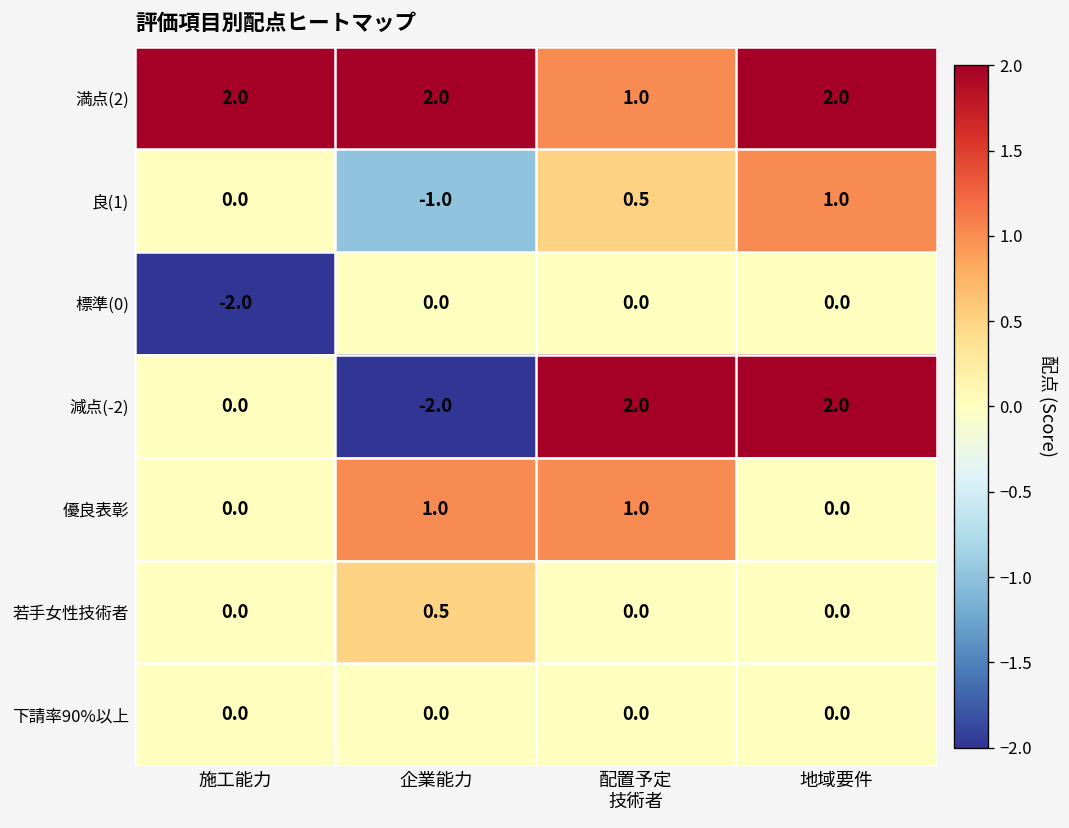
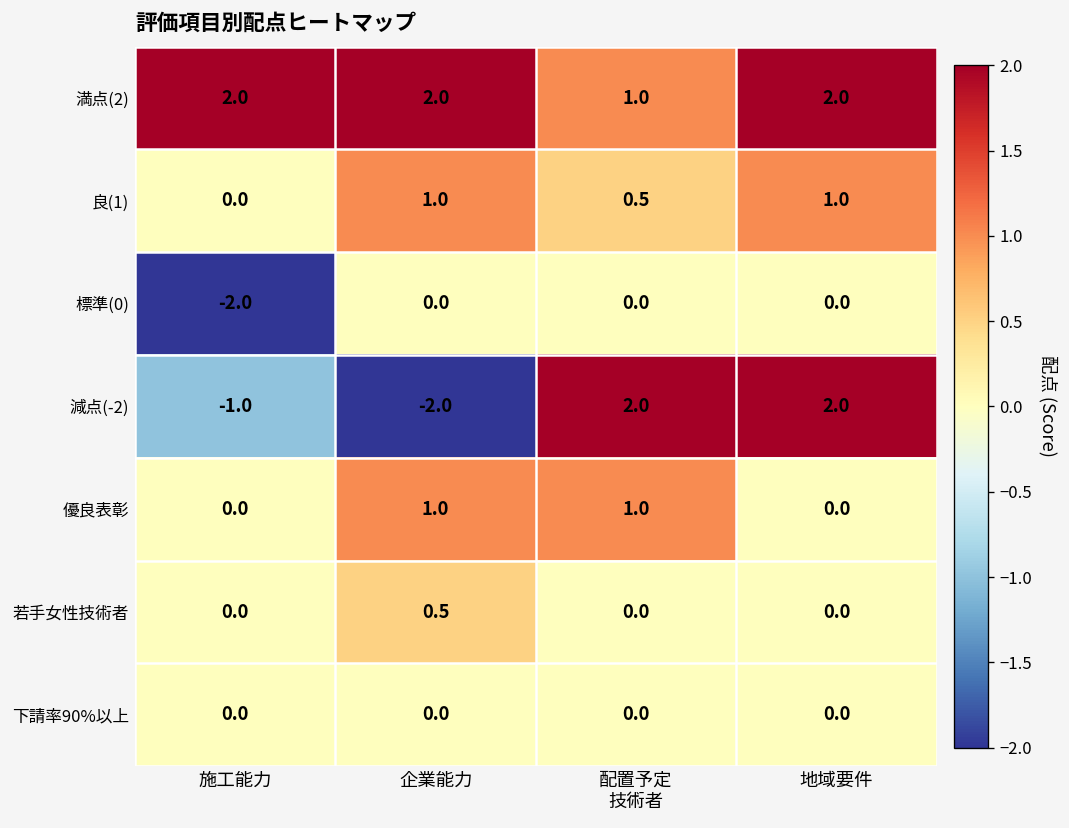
  {
    "満点(2)": {
      "施工能力": 2.0,
      "企業能力": 2.0,
      "配置予定 技術者": 1.0,
      "地域要件": 2.0
    },
    "良(1)": {
      "施工能力": 0.0,
-     "企業能力": -1.0,
+     "企業能力": 1.0,
      "配置予定 技術者": 0.5,
      "地域要件": 1.0
    },
    "標準(0)": {
      "施工能力": -2.0,
      "企業能力": 0.0,
      "配置予定 技術者": 0.0,
      "地域要件": 0.0
    },
    "減点(-2)": {
-     "施工能力": 0.0,
+     "施工能力": -1.0,
      "企業能力": -2.0,
      "配置予定 技術者": 2.0,
      "地域要件": 2.0
    },
    "優良表彰": {
      "施工能力": 0.0,
      "企業能力": 1.0,
      "配置予定 技術者": 1.0,
      "地域要件": 0.0
    },
    "若手女性技術者": {
      "施工能力": 0.0,
      "企業能力": 0.5,
      "配置予定 技術者": 0.0,
      "地域要件": 0.0
    },
    "下請率90%以上": {
      "施工能力": 0.0,
      "企業能力": 0.0,
      "配置予定 技術者": 0.0,
      "地域要件": 0.0
    }
  }
